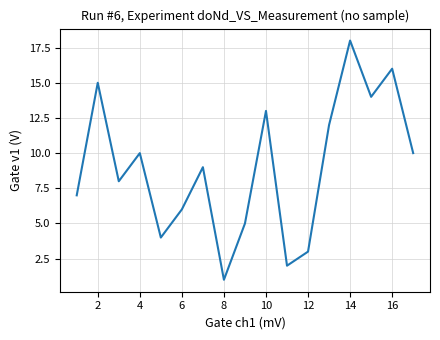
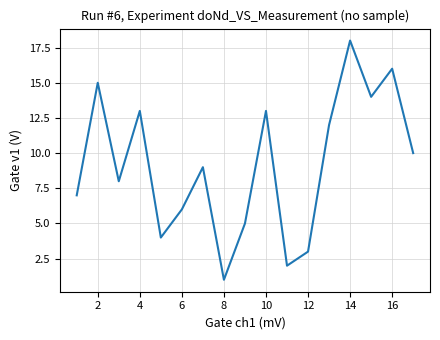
  {
    "2": 15,
-   "4": 10,
+   "4": 13,
    "6": 6,
    "8": 1,
    "10": 13,
    "12": 3,
    "14": 18,
    "16": 16
  }
